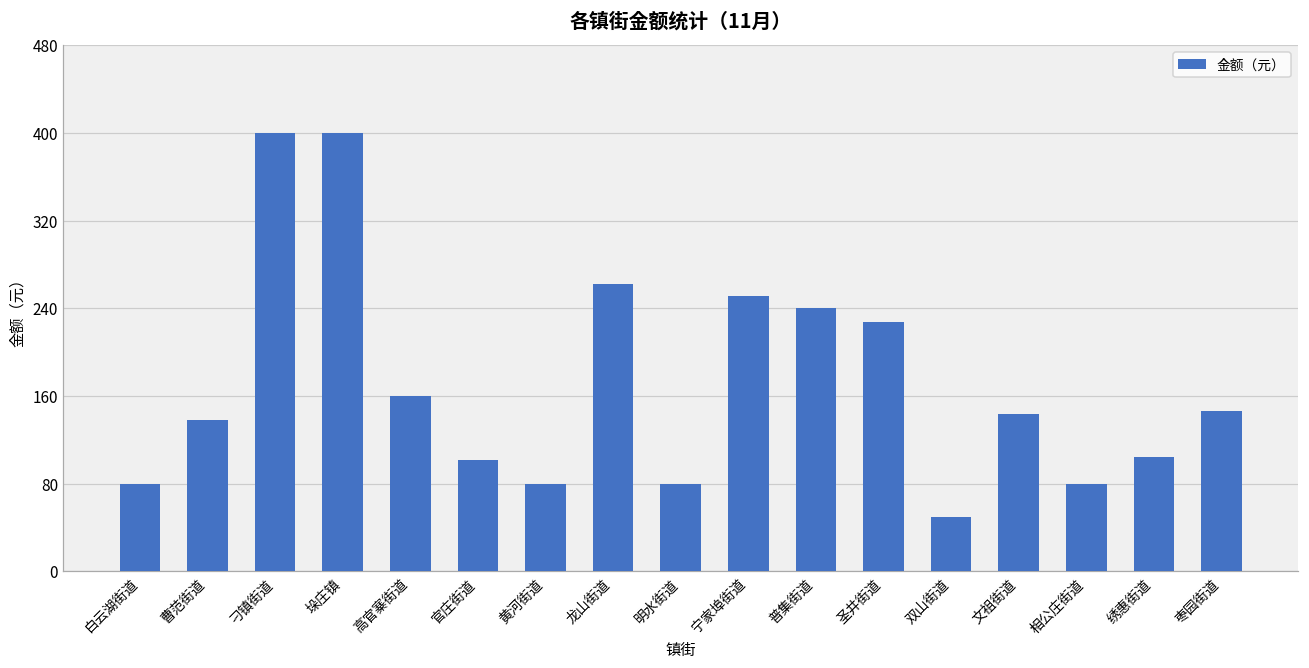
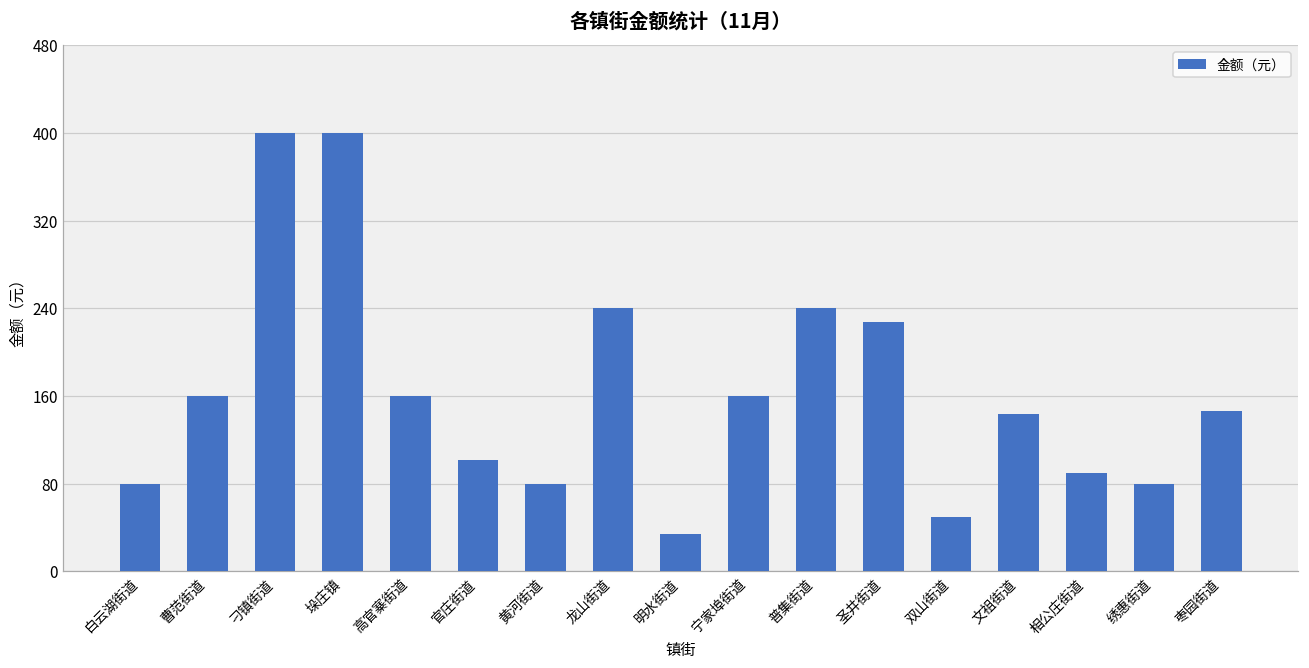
  {
    "白云湖街道": 80,
-   "曹范街道": 140,
+   "曹范街道": 160,
    "刁镇街道": 400,
    "垛庄镇": 400,
    "高官寨街道": 160,
    "官庄街道": 100,
    "黄河街道": 80,
-   "龙山街道": 260,
-   "明水街道": 80,
-   "宁家埠街道": 250,
+   "龙山街道": 240,
+   "明水街道": 30,
+   "宁家埠街道": 160,
    "普集街道": 240,
    "圣井街道": 230,
    "双山街道": 50,
    "文祖街道": 140,
-   "相公庄街道": 80,
-   "绣惠街道": 100,
+   "相公庄街道": 90,
+   "绣惠街道": 80,
    "枣园街道": 150
  }
